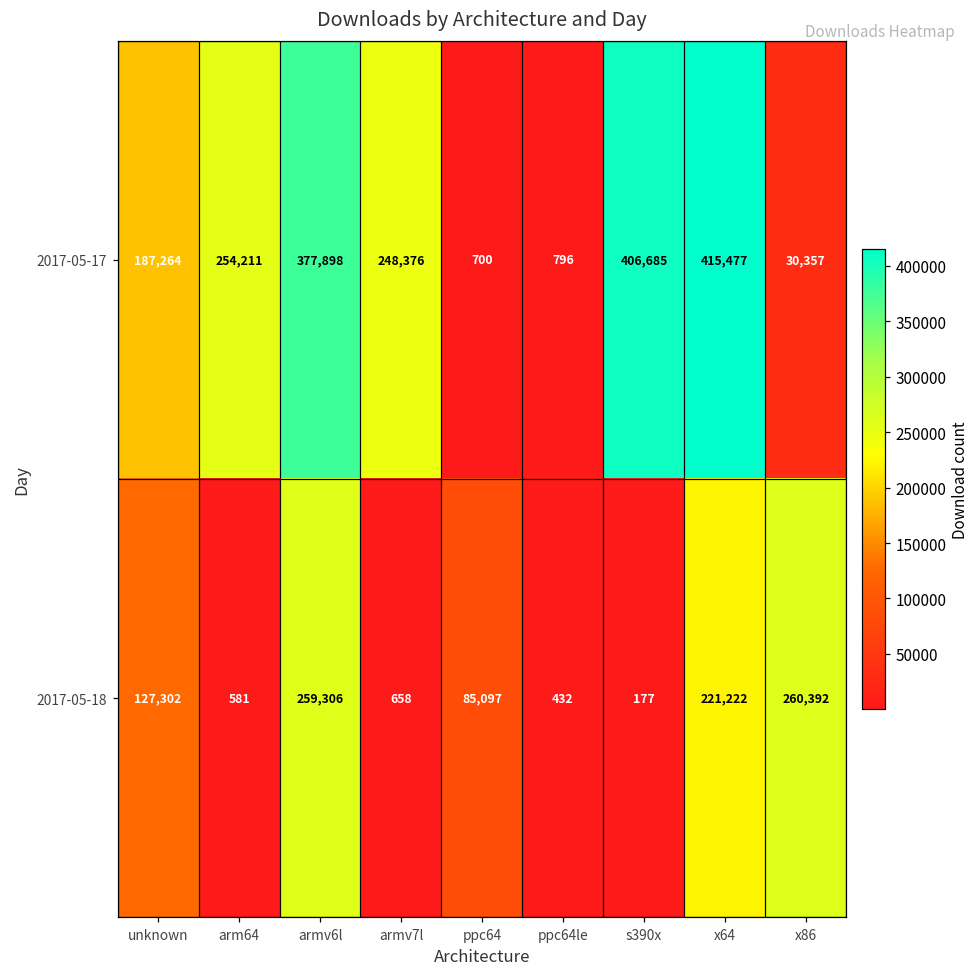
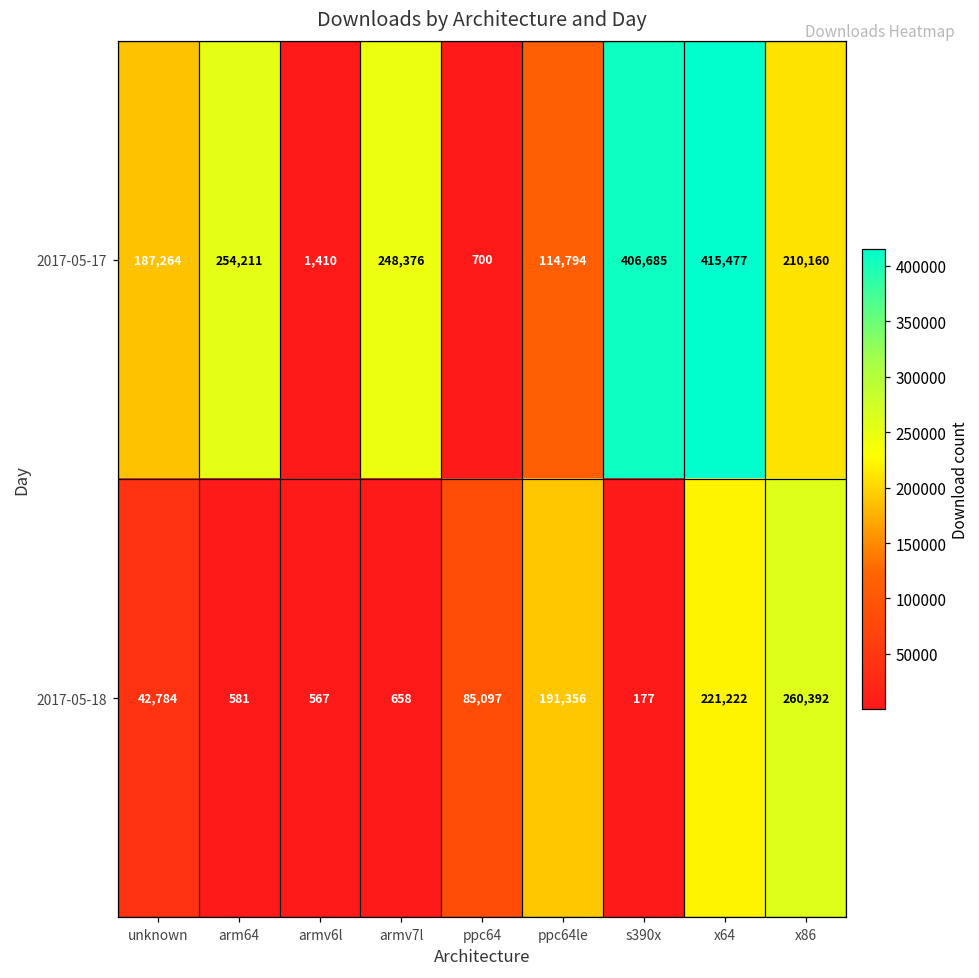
  {
    "2017-05-17": {
      "unknown": "187,264",
      "arm64": "254,211",
-     "armv6l": "377,898",
+     "armv6l": "1,410",
      "armv7l": "248,376",
      "ppc64": "700",
-     "ppc64le": "796",
+     "ppc64le": "114,794",
      "s390x": "406,685",
      "x64": "415,477",
-     "x86": "30,357"
+     "x86": "210,160"
    },
    "2017-05-18": {
-     "unknown": "127,302",
+     "unknown": "42,784",
      "arm64": "581",
-     "armv6l": "259,306",
+     "armv6l": "567",
      "armv7l": "658",
      "ppc64": "85,097",
-     "ppc64le": "432",
+     "ppc64le": "191,356",
      "s390x": "177",
      "x64": "221,222",
      "x86": "260,392"
    }
  }
